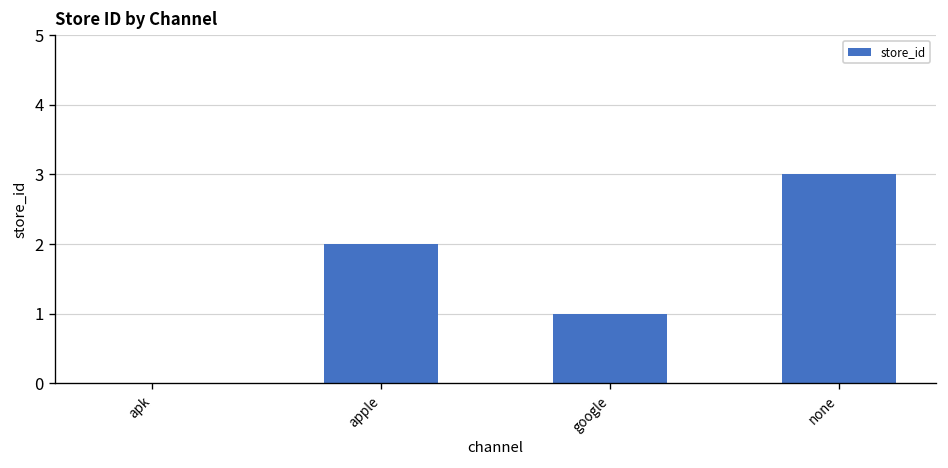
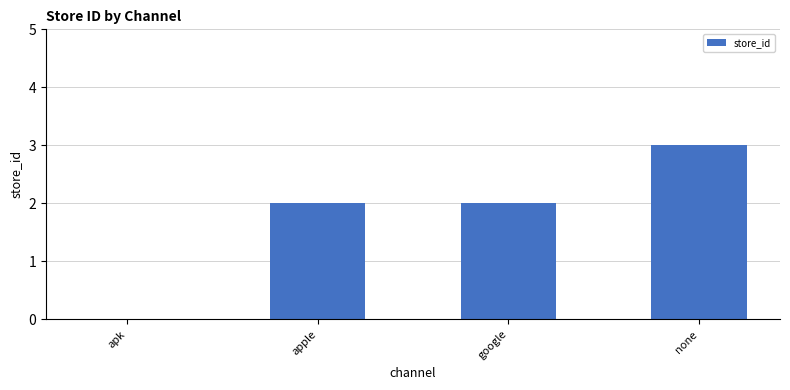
  {
    "apk": 0,
    "apple": 2,
-   "google": 1,
+   "google": 2,
    "none": 3
  }
